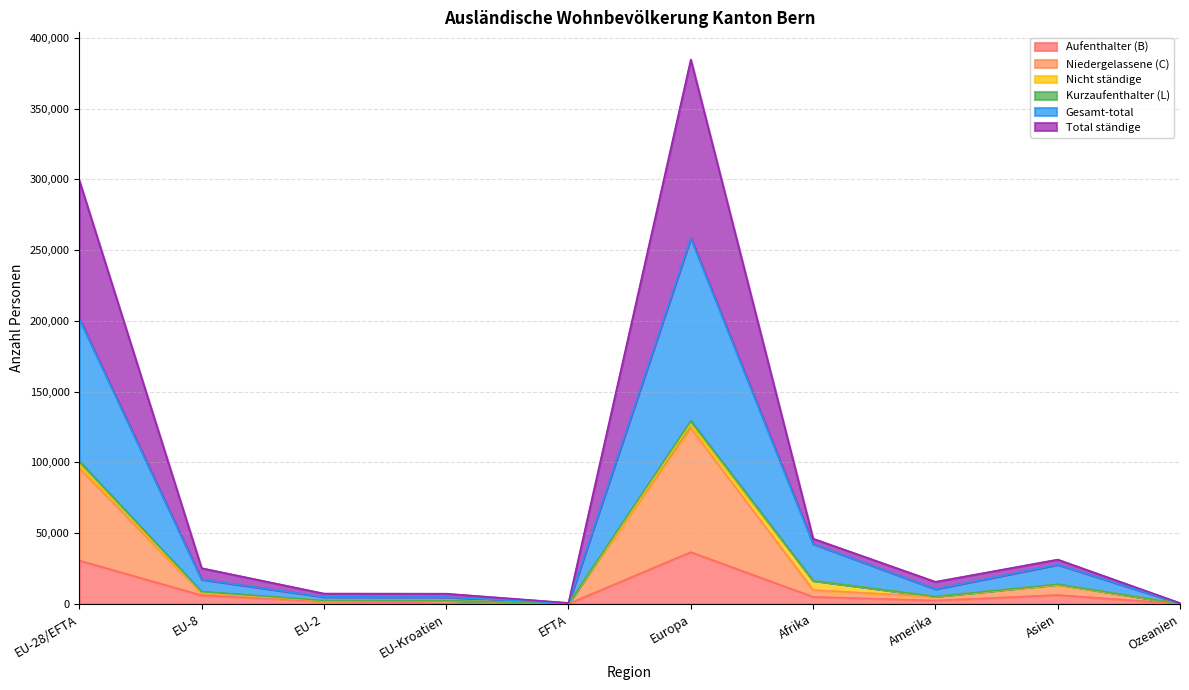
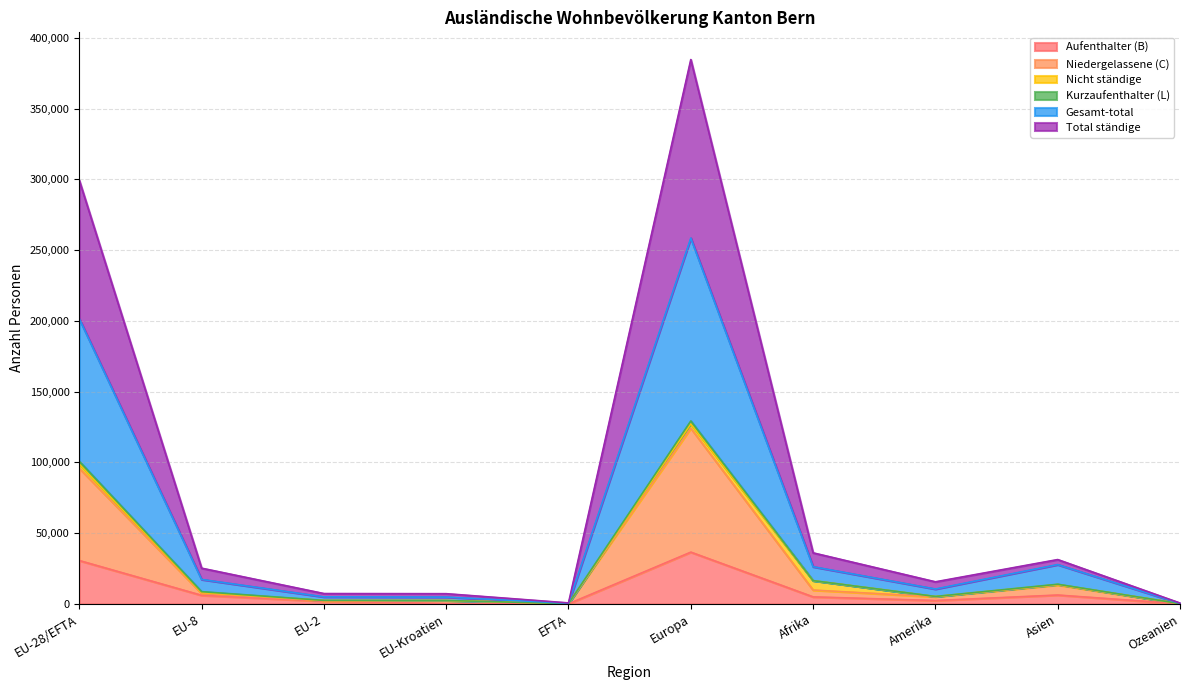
  {
    "Nicht ständige": {
      "EU-28/EFTA": "3,000",
      "Europa": "3,000"
    },
    "Kurzaufenthalter (L)": {
      "EU-28/EFTA": "2,000",
      "Europa": "2,000"
    },
    "Gesamt-total": {
      "EU-28/EFTA": "101,000",
      "EU-8": "9,000",
      "EU-2": "2,000",
      "EU-Kroatien": "2,000",
      "Europa": "129,000",
-     "Afrika": "26,000",
+     "Afrika": "10,000",
      "Amerika": "5,000",
      "Asien": "14,000"
    },
    "Total ständige": {
      "EU-28/EFTA": "98,000",
      "EU-8": "8,000",
      "EU-2": "2,000",
      "EU-Kroatien": "2,000",
      "Europa": "126,000",
-     "Afrika": "4,000",
+     "Afrika": "10,000",
      "Amerika": "5,000",
      "Asien": "4,000"
    }
  }
